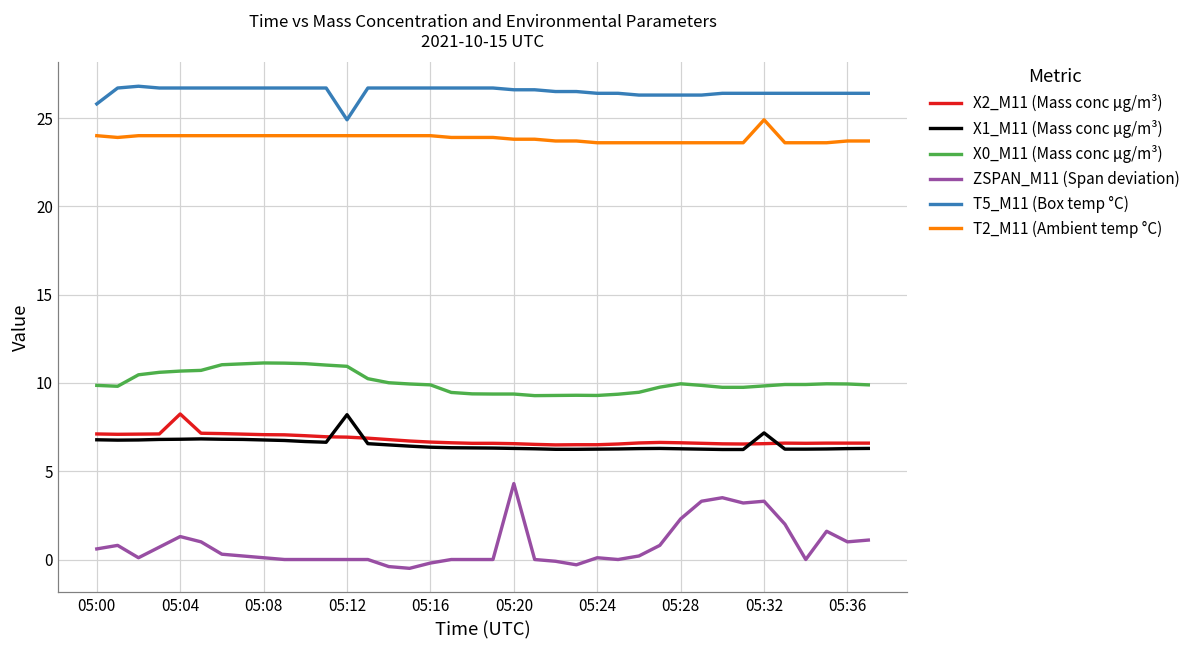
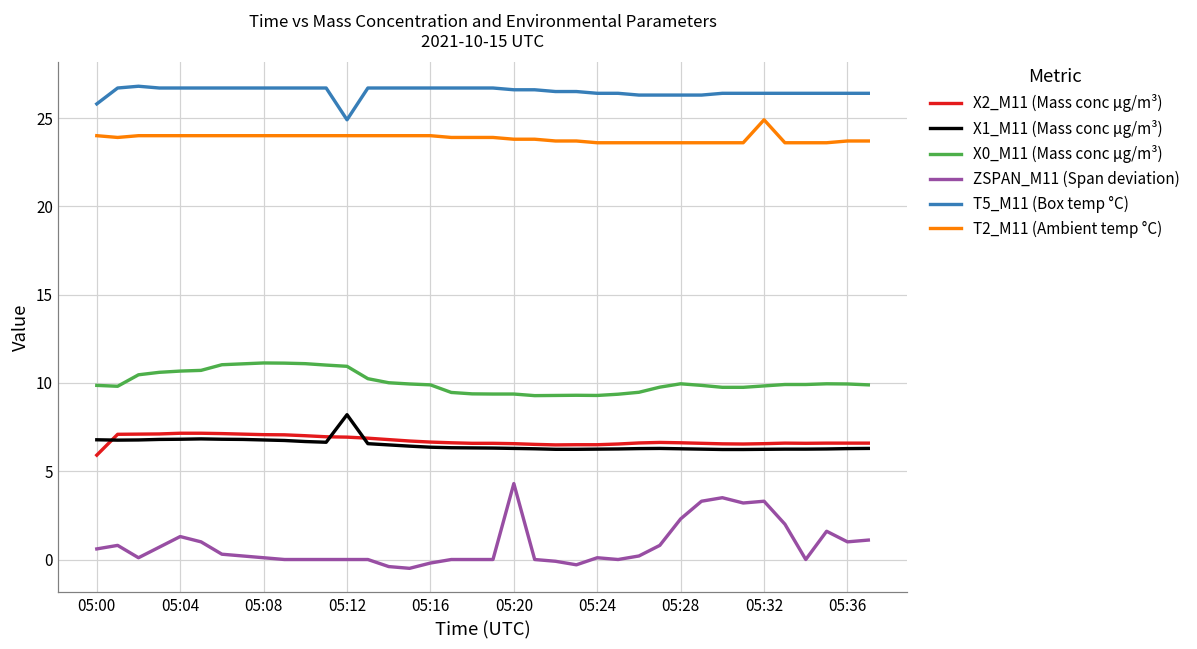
  {
    "X2_M11 (Mass conc μg/m³)": {
-     "05:00": 7.1,
-     "05:04": 8.2,
+     "05:00": 5.9,
+     "05:04": 7.2,
      "05:08": 7.1,
      "05:12": 6.9,
      "05:16": 6.7,
      "05:20": 6.6,
      "05:24": 6.5,
      "05:28": 6.6,
      "05:32": 6.6,
      "05:36": 6.6
    },
    "X1_M11 (Mass conc μg/m³)": {
      "05:00": 6.8,
      "05:04": 6.8,
      "05:08": 6.8,
      "05:12": 8.2,
      "05:16": 6.4,
      "05:20": 6.3,
      "05:24": 6.3,
      "05:28": 6.3,
-     "05:32": 7.2,
+     "05:32": 6.2,
      "05:36": 6.3
    },
    "X0_M11 (Mass conc μg/m³)": {
      "05:00": 9.9,
      "05:04": 10.7,
      "05:08": 11.1,
      "05:12": 10.9,
      "05:16": 9.9,
      "05:20": 9.4,
      "05:24": 9.3,
      "05:28": 10.0,
      "05:32": 9.8,
      "05:36": 9.9
    },
    "ZSPAN_M11 (Span deviation)": {
      "05:00": 0.6,
      "05:04": 1.3,
      "05:08": 0.1,
      "05:12": 0.0,
      "05:16": -0.2,
      "05:20": 4.3,
      "05:24": 0.1,
      "05:28": 2.3,
      "05:32": 3.3,
      "05:36": 1.0
    },
    "T5_M11 (Box temp °C)": {
      "05:00": 25.8,
      "05:04": 26.7,
      "05:08": 26.7,
      "05:12": 24.9,
      "05:16": 26.7,
      "05:20": 26.6,
      "05:24": 26.4,
      "05:28": 26.3,
      "05:32": 26.4,
      "05:36": 26.4
    },
    "T2_M11 (Ambient temp °C)": {
      "05:00": 24.0,
      "05:04": 24.0,
      "05:08": 24.0,
      "05:12": 24.0,
      "05:16": 24.0,
      "05:20": 23.8,
      "05:24": 23.6,
      "05:28": 23.6,
      "05:32": 24.9,
      "05:36": 23.7
    }
  }
